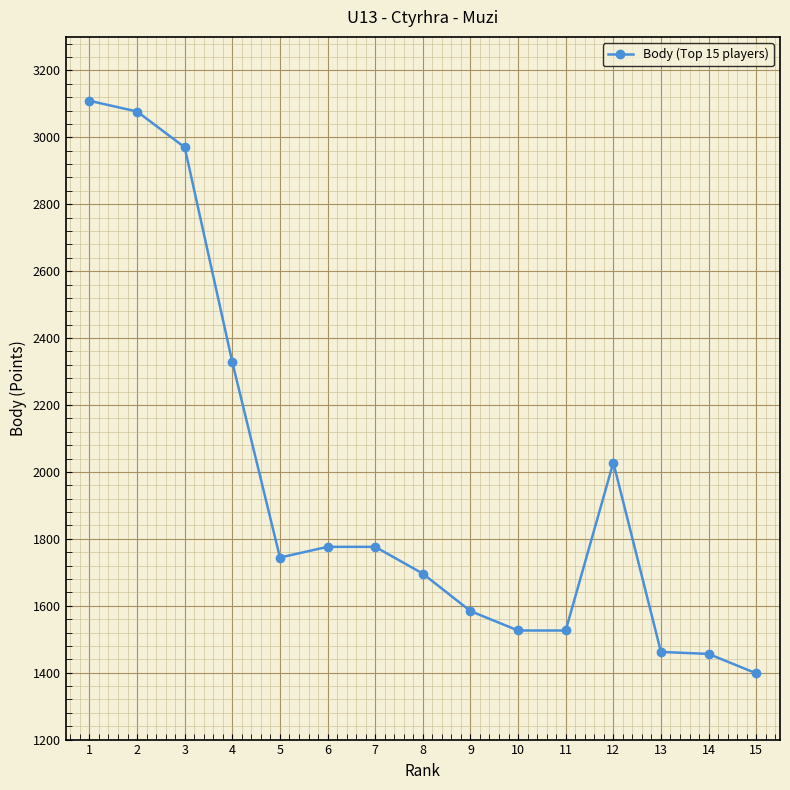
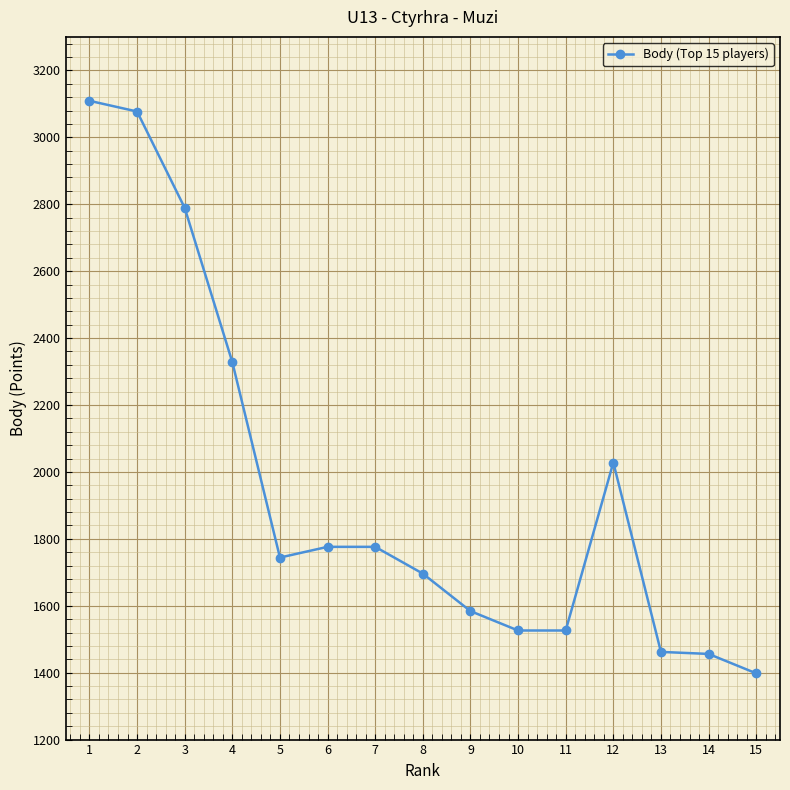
  {
    "1": 3110,
    "2": 3080,
-   "3": 2970,
+   "3": 2790,
    "4": 2330,
    "5": 1740,
    "6": 1780,
    "7": 1780,
    "8": 1700,
    "9": 1580,
    "10": 1530,
    "11": 1530,
    "12": 2030,
    "13": 1460,
    "14": 1460,
    "15": 1400
  }
